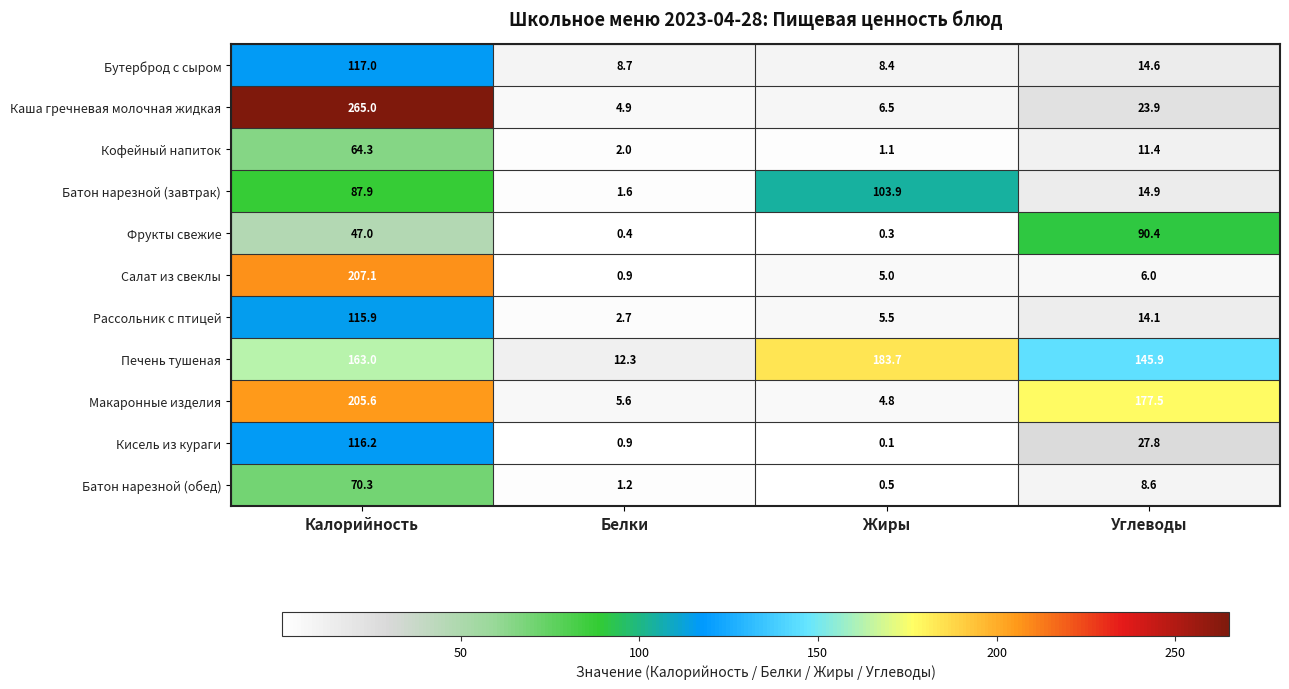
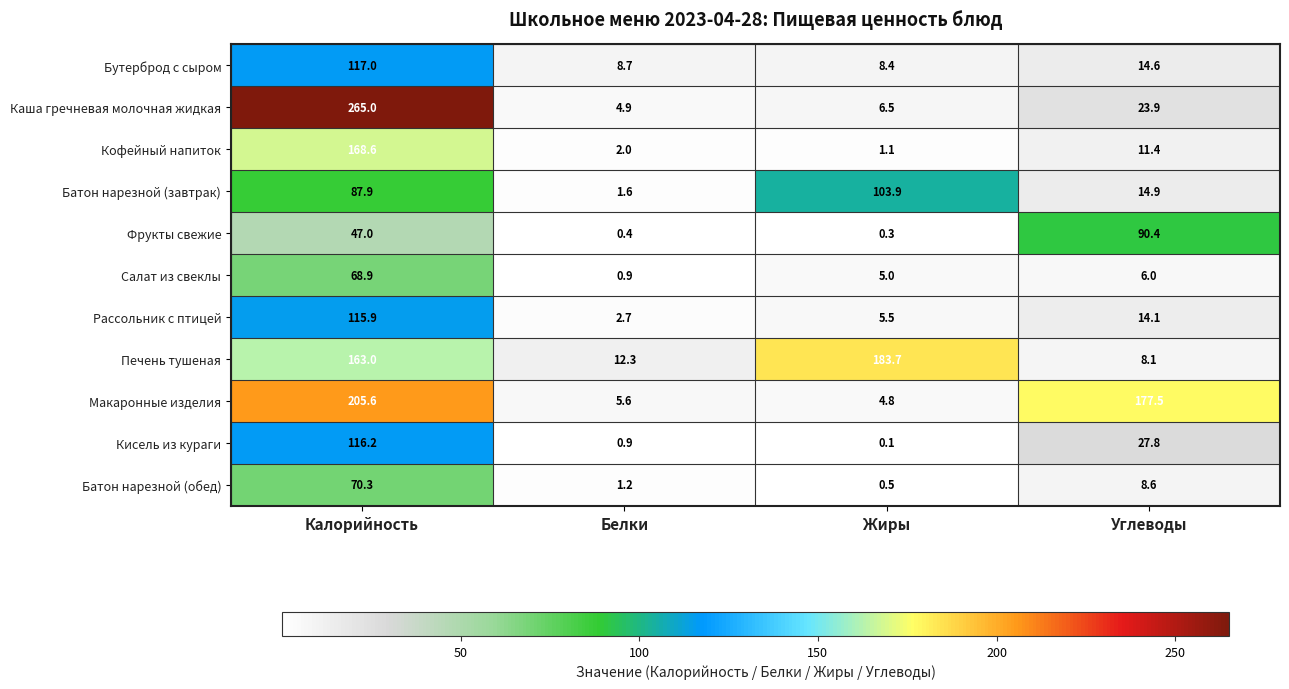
  {
    "Бутерброд с сыром": {
      "Калорийность": 117.0,
      "Белки": 8.7,
      "Жиры": 8.4,
      "Углеводы": 14.6
    },
    "Каша гречневая молочная жидкая": {
      "Калорийность": 265.0,
      "Белки": 4.9,
      "Жиры": 6.5,
      "Углеводы": 23.9
    },
    "Кофейный напиток": {
-     "Калорийность": 64.3,
+     "Калорийность": 168.6,
      "Белки": 2.0,
      "Жиры": 1.1,
      "Углеводы": 11.4
    },
    "Батон нарезной (завтрак)": {
      "Калорийность": 87.9,
      "Белки": 1.6,
      "Жиры": 103.9,
      "Углеводы": 14.9
    },
    "Фрукты свежие": {
      "Калорийность": 47.0,
      "Белки": 0.4,
      "Жиры": 0.3,
      "Углеводы": 90.4
    },
    "Салат из свеклы": {
-     "Калорийность": 207.1,
+     "Калорийность": 68.9,
      "Белки": 0.9,
      "Жиры": 5.0,
      "Углеводы": 6.0
    },
    "Рассольник с птицей": {
      "Калорийность": 115.9,
      "Белки": 2.7,
      "Жиры": 5.5,
      "Углеводы": 14.1
    },
    "Печень тушеная": {
      "Калорийность": 163.0,
      "Белки": 12.3,
      "Жиры": 183.7,
-     "Углеводы": 145.9
+     "Углеводы": 8.1
    },
    "Макаронные изделия": {
      "Калорийность": 205.6,
      "Белки": 5.6,
      "Жиры": 4.8,
      "Углеводы": 177.5
    },
    "Кисель из кураги": {
      "Калорийность": 116.2,
      "Белки": 0.9,
      "Жиры": 0.1,
      "Углеводы": 27.8
    },
    "Батон нарезной (обед)": {
      "Калорийность": 70.3,
      "Белки": 1.2,
      "Жиры": 0.5,
      "Углеводы": 8.6
    }
  }
